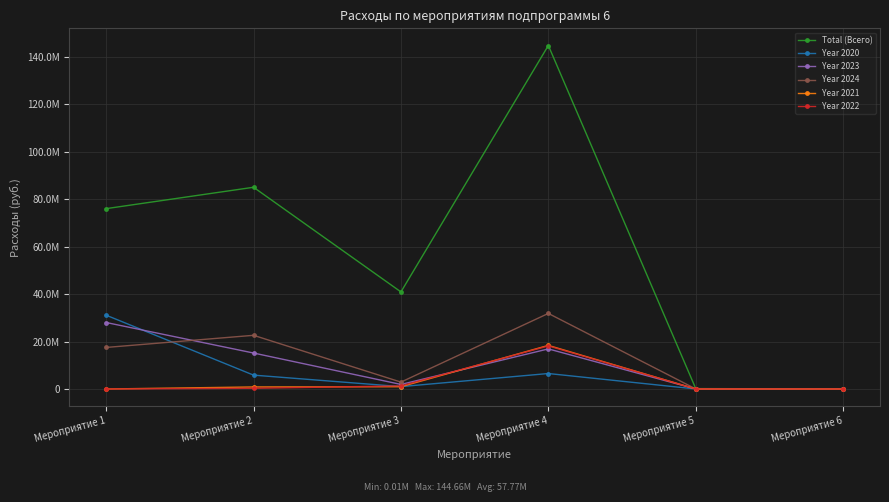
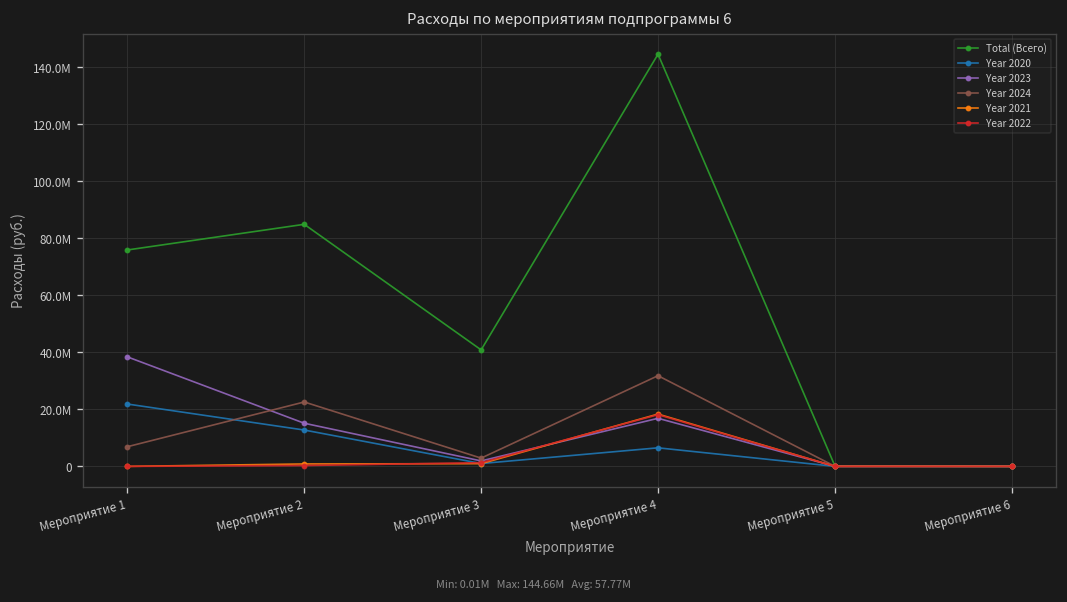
  {
    "Total (Всего)": {
      "Мероприятие 1": 76000000,
      "Мероприятие 2": 85000000,
      "Мероприятие 3": 41000000,
      "Мероприятие 4": 145000000
    },
    "Year 2020": {
-     "Мероприятие 1": 31000000,
-     "Мероприятие 2": 6000000,
+     "Мероприятие 1": 22000000,
+     "Мероприятие 2": 13000000,
      "Мероприятие 4": 7000000
    },
    "Year 2023": {
-     "Мероприятие 1": 28000000,
+     "Мероприятие 1": 38000000,
      "Мероприятие 2": 15000000,
      "Мероприятие 4": 17000000
    },
    "Year 2024": {
-     "Мероприятие 1": 18000000,
+     "Мероприятие 1": 7000000,
      "Мероприятие 2": 23000000,
      "Мероприятие 4": 32000000
    }
  }
